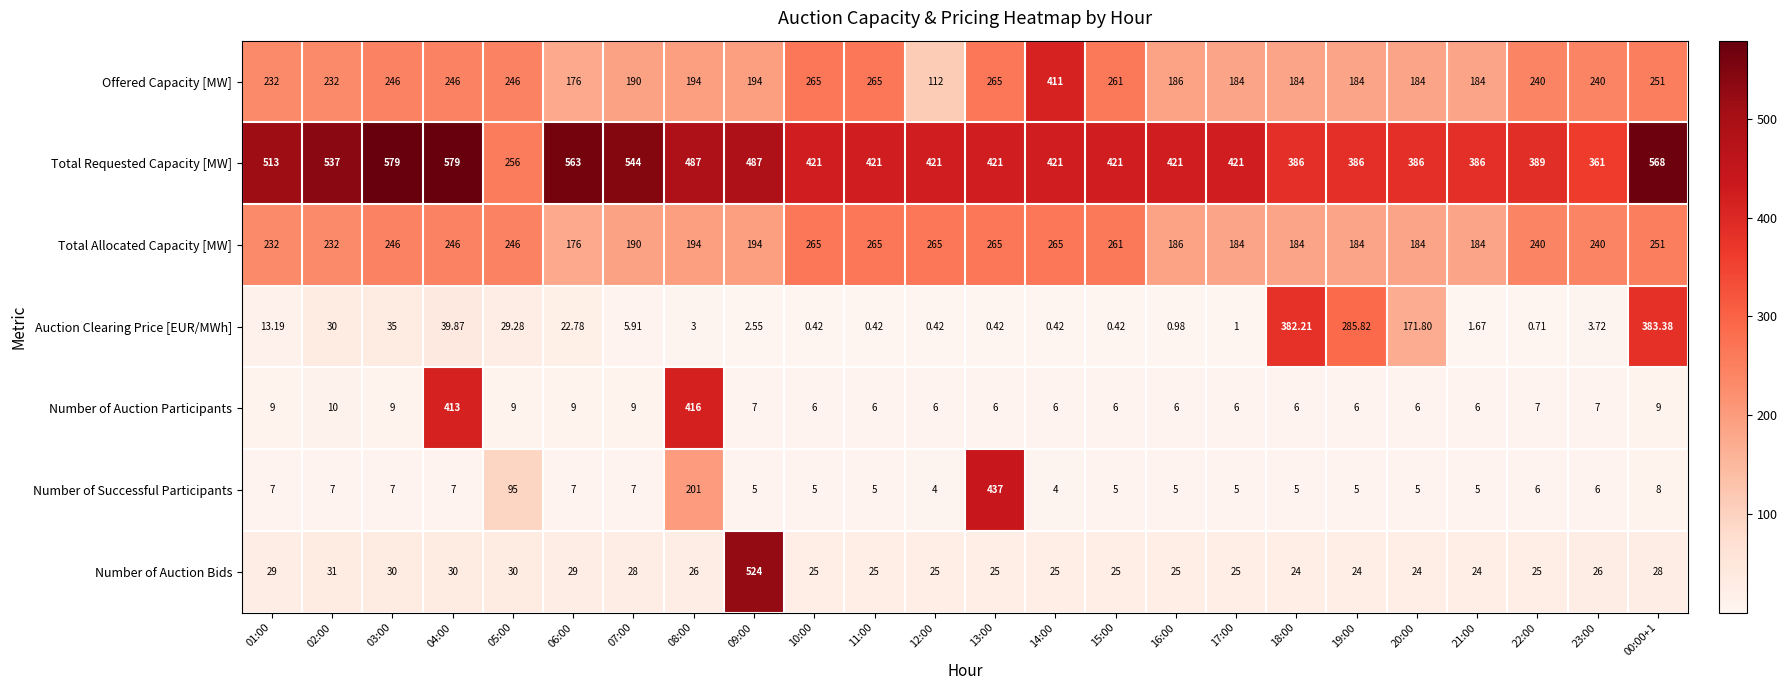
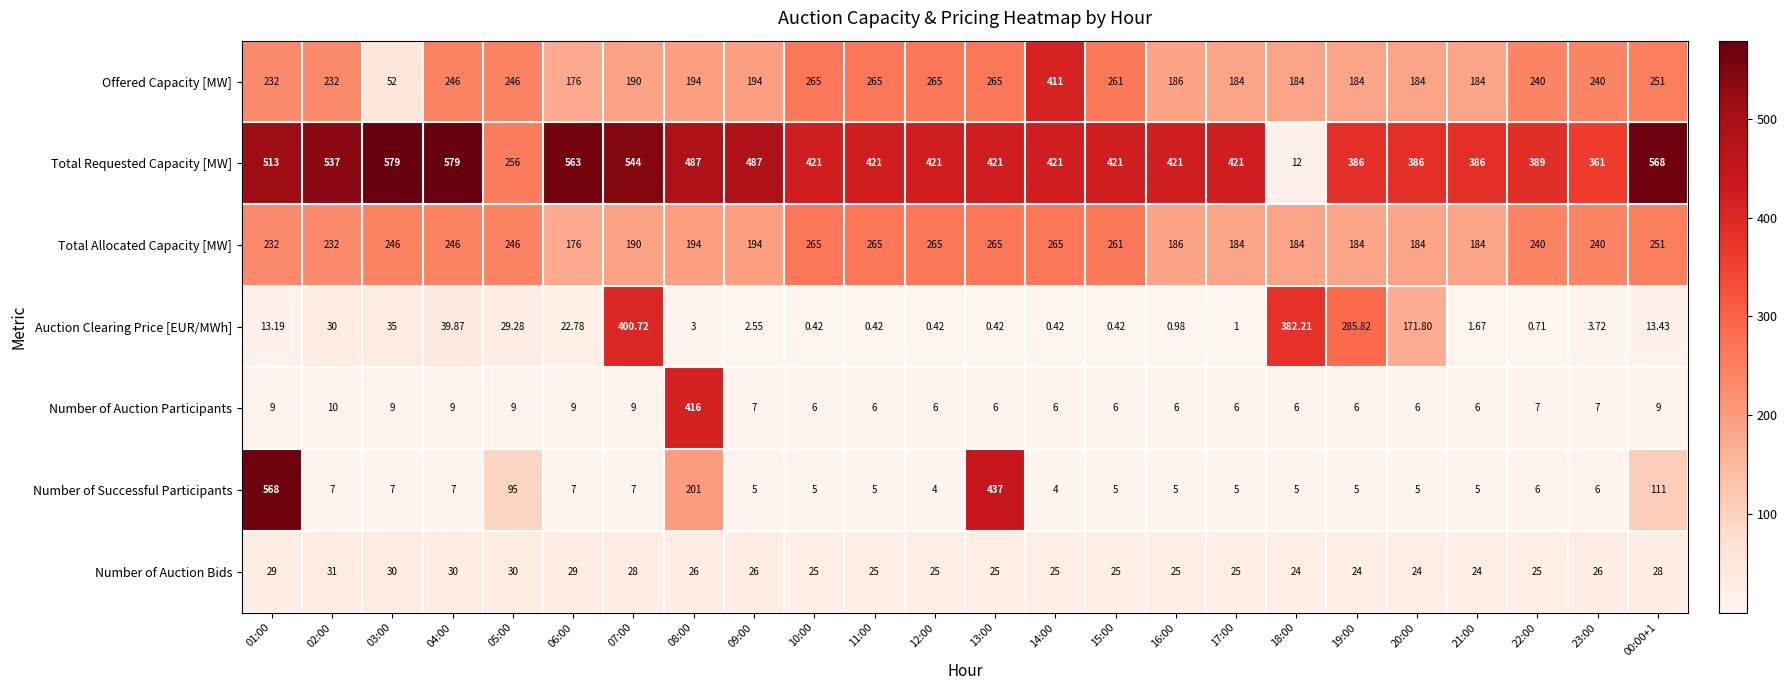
  {
    "Offered Capacity [MW]": {
      "01:00": 232,
      "02:00": 232,
-     "03:00": 246,
+     "03:00": 52,
      "04:00": 246,
      "05:00": 246,
      "06:00": 176,
      "07:00": 190,
      "08:00": 194,
      "09:00": 194,
      "10:00": 265,
      "11:00": 265,
-     "12:00": 112,
+     "12:00": 265,
      "13:00": 265,
      "14:00": 411,
      "15:00": 261,
      "16:00": 186,
      "17:00": 184,
      "18:00": 184,
      "19:00": 184,
      "20:00": 184,
      "21:00": 184,
      "22:00": 240,
      "23:00": 240,
      "00:00+1": 251
    },
    "Total Requested Capacity [MW]": {
      "01:00": 513,
      "02:00": 537,
      "03:00": 579,
      "04:00": 579,
      "05:00": 256,
      "06:00": 563,
      "07:00": 544,
      "08:00": 487,
      "09:00": 487,
      "10:00": 421,
      "11:00": 421,
      "12:00": 421,
      "13:00": 421,
      "14:00": 421,
      "15:00": 421,
      "16:00": 421,
      "17:00": 421,
-     "18:00": 386,
+     "18:00": 12,
      "19:00": 386,
      "20:00": 386,
      "21:00": 386,
      "22:00": 389,
      "23:00": 361,
      "00:00+1": 568
    },
    "Total Allocated Capacity [MW]": {
      "01:00": 232,
      "02:00": 232,
      "03:00": 246,
      "04:00": 246,
      "05:00": 246,
      "06:00": 176,
      "07:00": 190,
      "08:00": 194,
      "09:00": 194,
      "10:00": 265,
      "11:00": 265,
      "12:00": 265,
      "13:00": 265,
      "14:00": 265,
      "15:00": 261,
      "16:00": 186,
      "17:00": 184,
      "18:00": 184,
      "19:00": 184,
      "20:00": 184,
      "21:00": 184,
      "22:00": 240,
      "23:00": 240,
      "00:00+1": 251
    },
    "Auction Clearing Price [EUR/MWh]": {
      "01:00": 13.19,
      "02:00": 30,
      "03:00": 35,
      "04:00": 39.87,
      "05:00": 29.28,
      "06:00": 22.78,
-     "07:00": 5.91,
+     "07:00": 400.72,
      "08:00": 3,
      "09:00": 2.55,
      "10:00": 0.42,
      "11:00": 0.42,
      "12:00": 0.42,
      "13:00": 0.42,
      "14:00": 0.42,
      "15:00": 0.42,
      "16:00": 0.98,
      "17:00": 1,
      "18:00": 382.21,
      "19:00": 285.82,
      "20:00": 171.80,
      "21:00": 1.67,
      "22:00": 0.71,
      "23:00": 3.72,
-     "00:00+1": 383.38
+     "00:00+1": 13.43
    },
    "Number of Auction Participants": {
      "01:00": 9,
      "02:00": 10,
      "03:00": 9,
-     "04:00": 413,
+     "04:00": 9,
      "05:00": 9,
      "06:00": 9,
      "07:00": 9,
      "08:00": 416,
      "09:00": 7,
      "10:00": 6,
      "11:00": 6,
      "12:00": 6,
      "13:00": 6,
      "14:00": 6,
      "15:00": 6,
      "16:00": 6,
      "17:00": 6,
      "18:00": 6,
      "19:00": 6,
      "20:00": 6,
      "21:00": 6,
      "22:00": 7,
      "23:00": 7,
      "00:00+1": 9
    },
    "Number of Successful Participants": {
-     "01:00": 7,
+     "01:00": 568,
      "02:00": 7,
      "03:00": 7,
      "04:00": 7,
      "05:00": 95,
      "06:00": 7,
      "07:00": 7,
      "08:00": 201,
      "09:00": 5,
      "10:00": 5,
      "11:00": 5,
      "12:00": 4,
      "13:00": 437,
      "14:00": 4,
      "15:00": 5,
      "16:00": 5,
      "17:00": 5,
      "18:00": 5,
      "19:00": 5,
      "20:00": 5,
      "21:00": 5,
      "22:00": 6,
      "23:00": 6,
-     "00:00+1": 8
+     "00:00+1": 111
    },
    "Number of Auction Bids": {
      "01:00": 29,
      "02:00": 31,
      "03:00": 30,
      "04:00": 30,
      "05:00": 30,
      "06:00": 29,
      "07:00": 28,
      "08:00": 26,
-     "09:00": 524,
+     "09:00": 26,
      "10:00": 25,
      "11:00": 25,
      "12:00": 25,
      "13:00": 25,
      "14:00": 25,
      "15:00": 25,
      "16:00": 25,
      "17:00": 25,
      "18:00": 24,
      "19:00": 24,
      "20:00": 24,
      "21:00": 24,
      "22:00": 25,
      "23:00": 26,
      "00:00+1": 28
    }
  }
